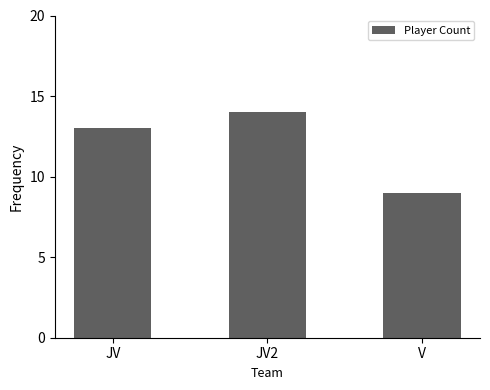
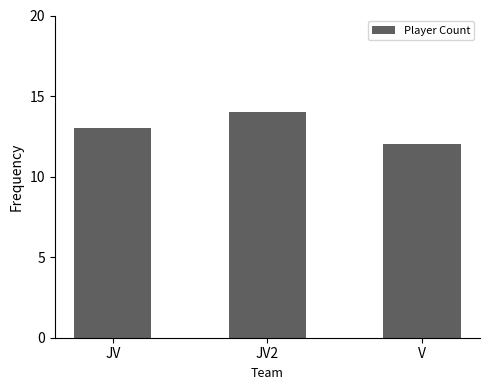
  {
    "JV": 13,
    "JV2": 14,
-   "V": 9
+   "V": 12
  }
